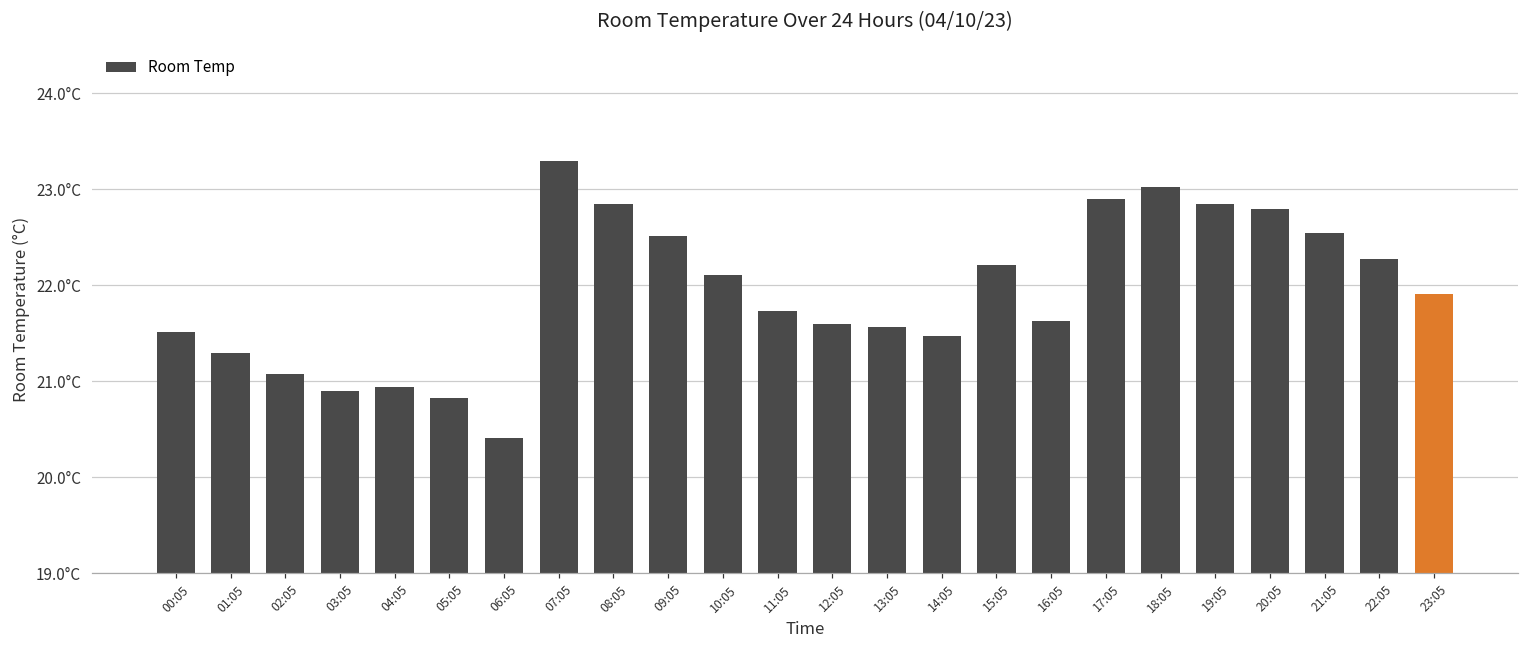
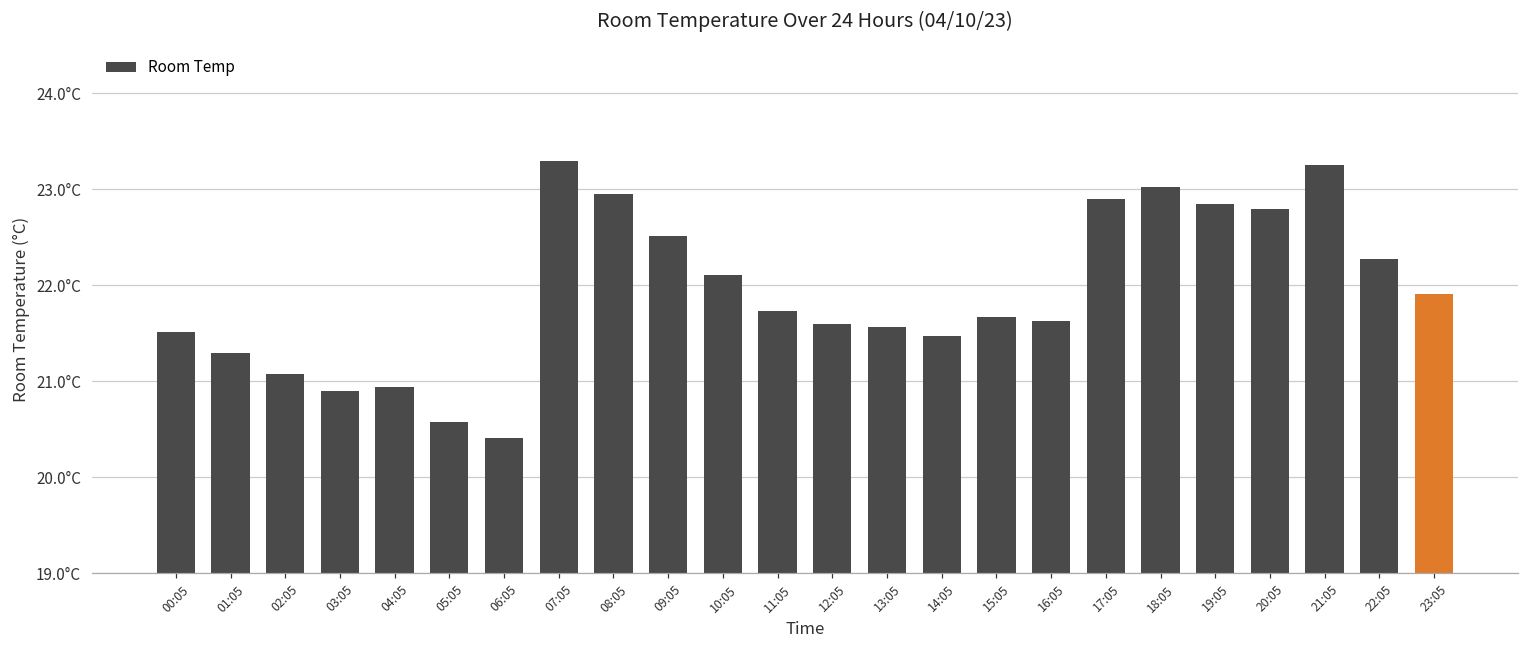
  {
    "00:05": "21.5°C",
    "01:05": "21.3°C",
    "02:05": "21.1°C",
    "03:05": "20.9°C",
    "04:05": "20.9°C",
-   "05:05": "20.8°C",
+   "05:05": "20.6°C",
    "06:05": "20.4°C",
    "07:05": "23.3°C",
-   "08:05": "22.9°C",
+   "08:05": "23.0°C",
    "09:05": "22.5°C",
    "10:05": "22.1°C",
    "11:05": "21.7°C",
    "12:05": "21.6°C",
    "13:05": "21.6°C",
    "14:05": "21.5°C",
-   "15:05": "22.2°C",
+   "15:05": "21.7°C",
    "16:05": "21.6°C",
    "17:05": "22.9°C",
    "18:05": "23.0°C",
    "19:05": "22.9°C",
    "20:05": "22.8°C",
-   "21:05": "22.5°C",
+   "21:05": "23.3°C",
    "22:05": "22.3°C",
    "23:05": "21.9°C"
  }
